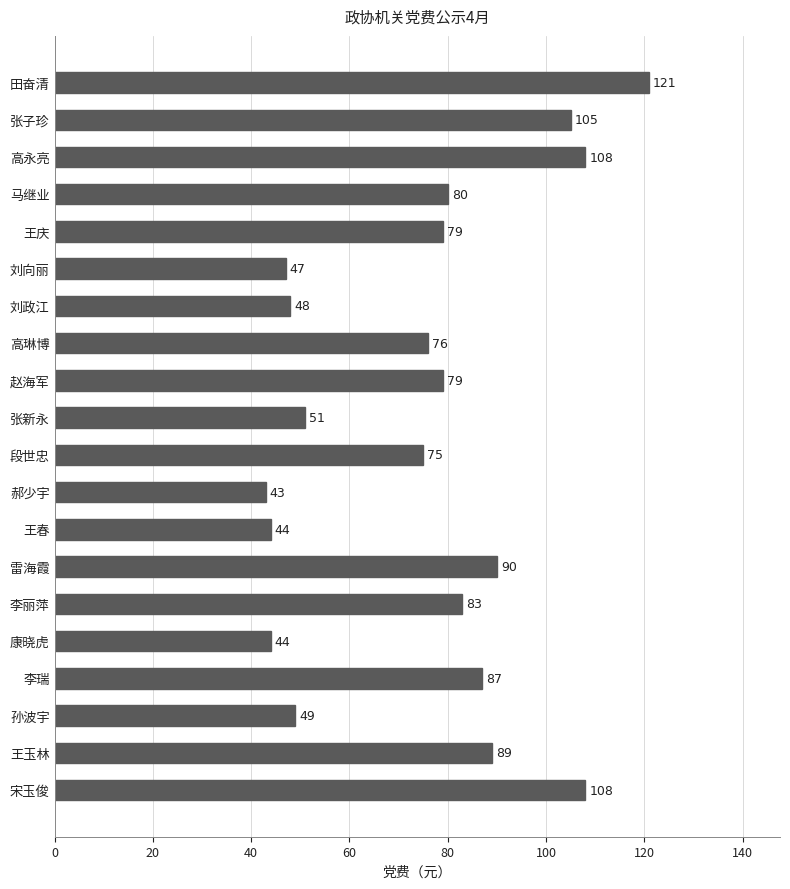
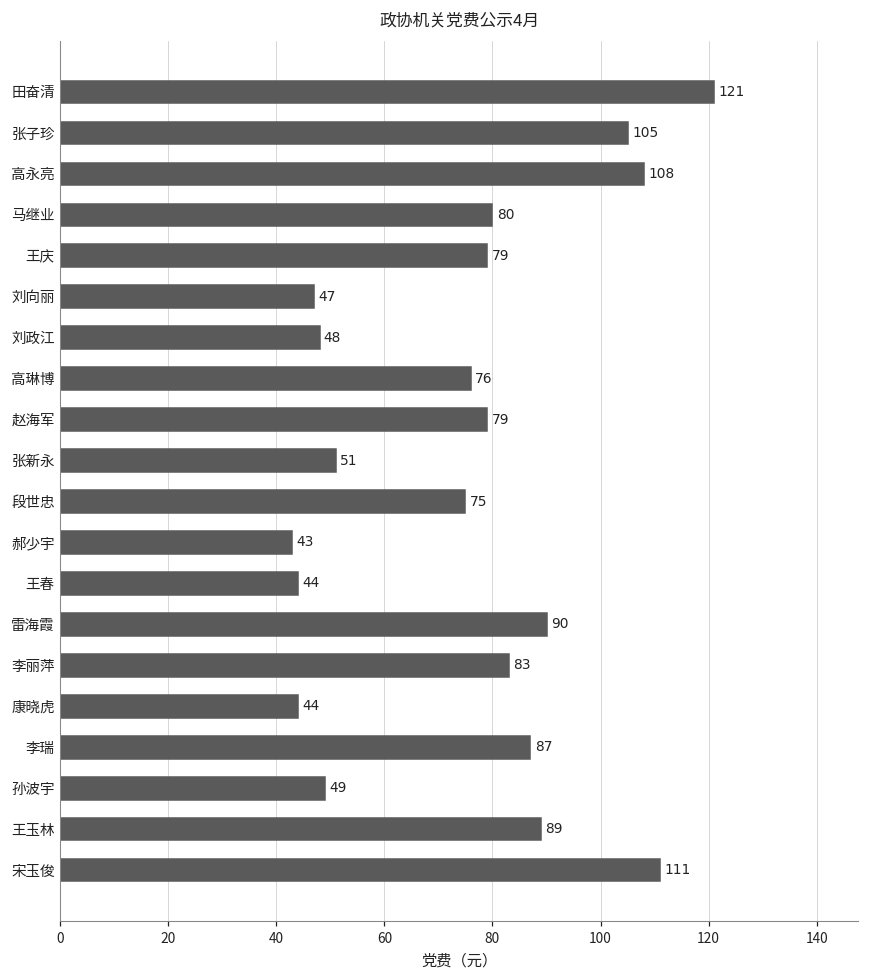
  {
    "田奋清": 121,
    "张子珍": 105,
    "高永亮": 108,
    "马继业": 80,
    "王庆": 79,
    "刘向丽": 47,
    "刘政江": 48,
    "高琳博": 76,
    "赵海军": 79,
    "张新永": 51,
    "段世忠": 75,
    "郝少宇": 43,
    "王春": 44,
    "雷海霞": 90,
    "李丽萍": 83,
    "康晓虎": 44,
    "李瑞": 87,
    "孙波宇": 49,
    "王玉林": 89,
-   "宋玉俊": 108
+   "宋玉俊": 111
  }
